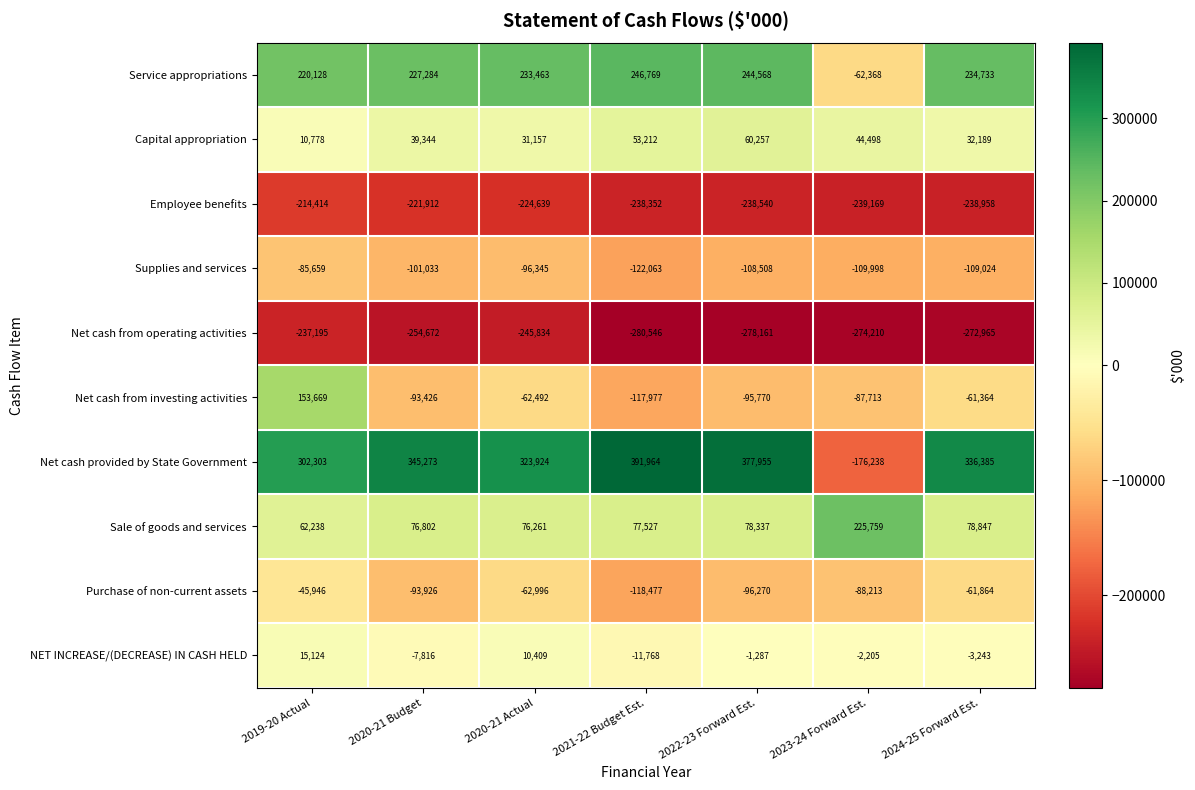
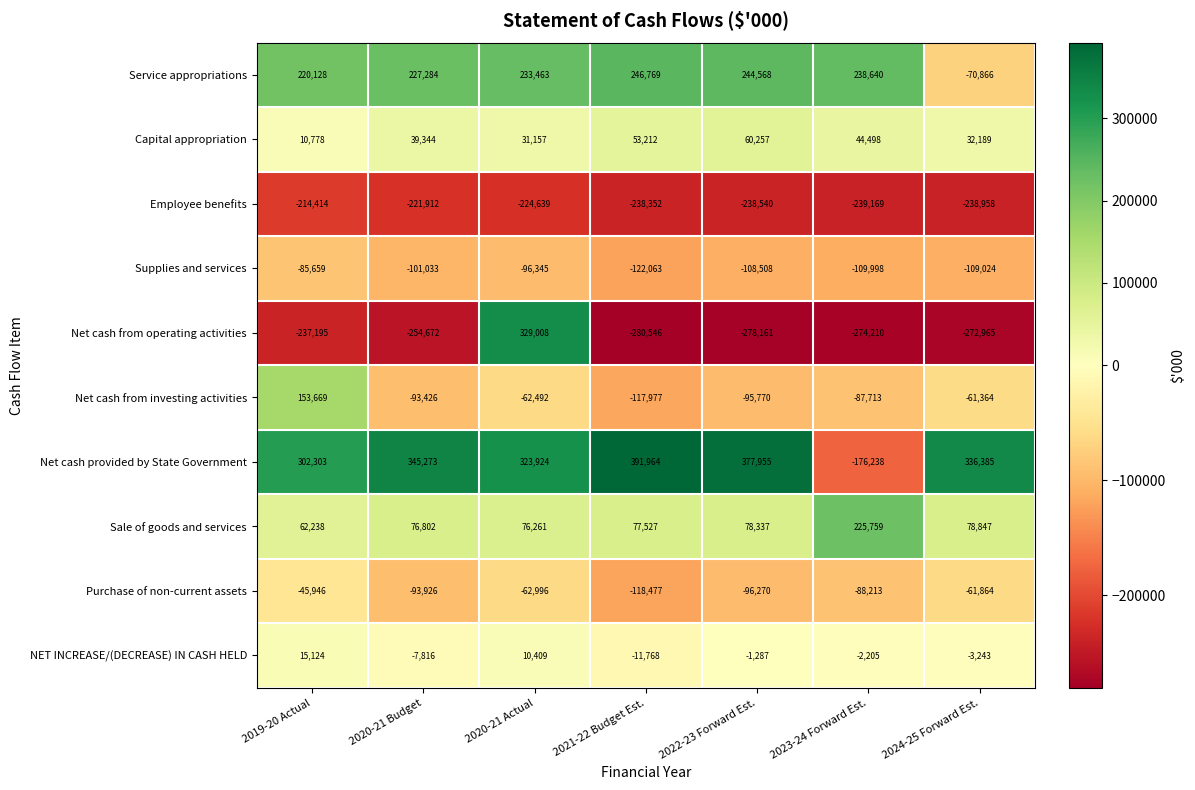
  {
    "Service appropriations": {
      "2019-20 Actual": "220,128",
      "2020-21 Budget": "227,284",
      "2020-21 Actual": "233,463",
      "2021-22 Budget Est.": "246,769",
      "2022-23 Forward Est.": "244,568",
-     "2023-24 Forward Est.": "-62,368",
-     "2024-25 Forward Est.": "234,733"
+     "2023-24 Forward Est.": "238,640",
+     "2024-25 Forward Est.": "-70,866"
    },
    "Capital appropriation": {
      "2019-20 Actual": "10,778",
      "2020-21 Budget": "39,344",
      "2020-21 Actual": "31,157",
      "2021-22 Budget Est.": "53,212",
      "2022-23 Forward Est.": "60,257",
      "2023-24 Forward Est.": "44,498",
      "2024-25 Forward Est.": "32,189"
    },
    "Employee benefits": {
      "2019-20 Actual": "-214,414",
      "2020-21 Budget": "-221,912",
      "2020-21 Actual": "-224,639",
      "2021-22 Budget Est.": "-238,352",
      "2022-23 Forward Est.": "-238,540",
      "2023-24 Forward Est.": "-239,169",
      "2024-25 Forward Est.": "-238,958"
    },
    "Supplies and services": {
      "2019-20 Actual": "-85,659",
      "2020-21 Budget": "-101,033",
      "2020-21 Actual": "-96,345",
      "2021-22 Budget Est.": "-122,063",
      "2022-23 Forward Est.": "-108,508",
      "2023-24 Forward Est.": "-109,998",
      "2024-25 Forward Est.": "-109,024"
    },
    "Net cash from operating activities": {
      "2019-20 Actual": "-237,195",
      "2020-21 Budget": "-254,672",
-     "2020-21 Actual": "-245,834",
+     "2020-21 Actual": "329,008",
      "2021-22 Budget Est.": "-280,546",
      "2022-23 Forward Est.": "-278,161",
      "2023-24 Forward Est.": "-274,210",
      "2024-25 Forward Est.": "-272,965"
    },
    "Net cash from investing activities": {
      "2019-20 Actual": "153,669",
      "2020-21 Budget": "-93,426",
      "2020-21 Actual": "-62,492",
      "2021-22 Budget Est.": "-117,977",
      "2022-23 Forward Est.": "-95,770",
      "2023-24 Forward Est.": "-87,713",
      "2024-25 Forward Est.": "-61,364"
    },
    "Net cash provided by State Government": {
      "2019-20 Actual": "302,303",
      "2020-21 Budget": "345,273",
      "2020-21 Actual": "323,924",
      "2021-22 Budget Est.": "391,964",
      "2022-23 Forward Est.": "377,955",
      "2023-24 Forward Est.": "-176,238",
      "2024-25 Forward Est.": "336,385"
    },
    "Sale of goods and services": {
      "2019-20 Actual": "62,238",
      "2020-21 Budget": "76,802",
      "2020-21 Actual": "76,261",
      "2021-22 Budget Est.": "77,527",
      "2022-23 Forward Est.": "78,337",
      "2023-24 Forward Est.": "225,759",
      "2024-25 Forward Est.": "78,847"
    },
    "Purchase of non-current assets": {
      "2019-20 Actual": "-45,946",
      "2020-21 Budget": "-93,926",
      "2020-21 Actual": "-62,996",
      "2021-22 Budget Est.": "-118,477",
      "2022-23 Forward Est.": "-96,270",
      "2023-24 Forward Est.": "-88,213",
      "2024-25 Forward Est.": "-61,864"
    },
    "NET INCREASE/(DECREASE) IN CASH HELD": {
      "2019-20 Actual": "15,124",
      "2020-21 Budget": "-7,816",
      "2020-21 Actual": "10,409",
      "2021-22 Budget Est.": "-11,768",
      "2022-23 Forward Est.": "-1,287",
      "2023-24 Forward Est.": "-2,205",
      "2024-25 Forward Est.": "-3,243"
    }
  }
